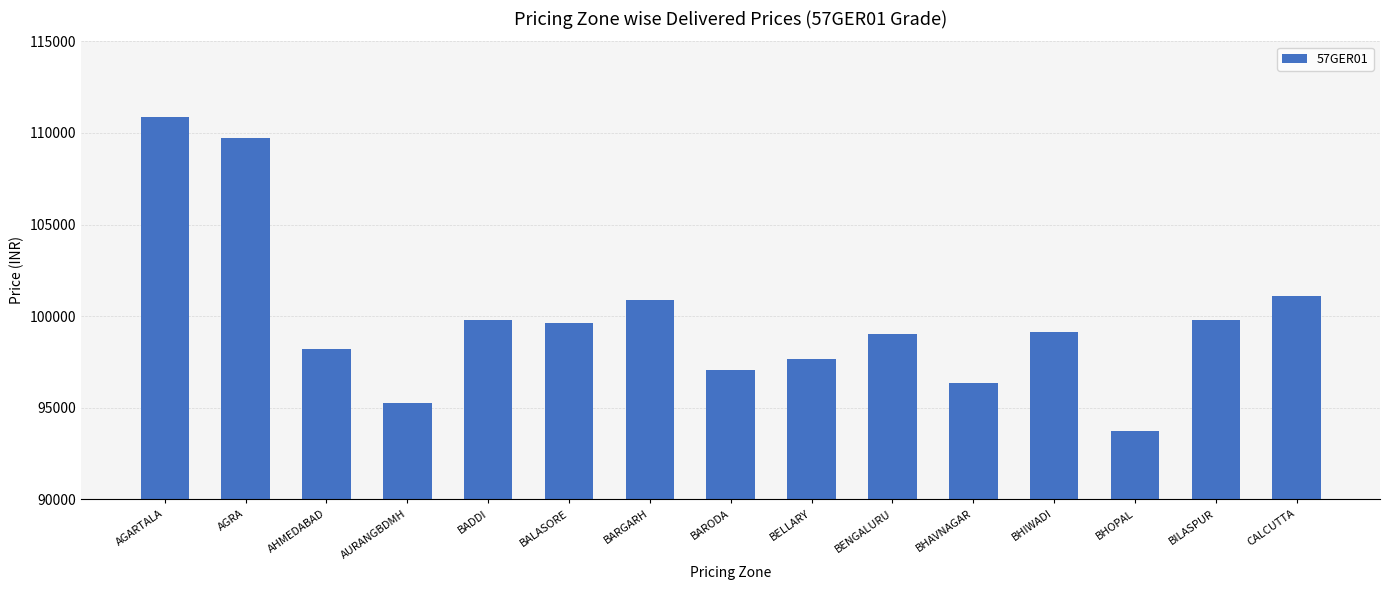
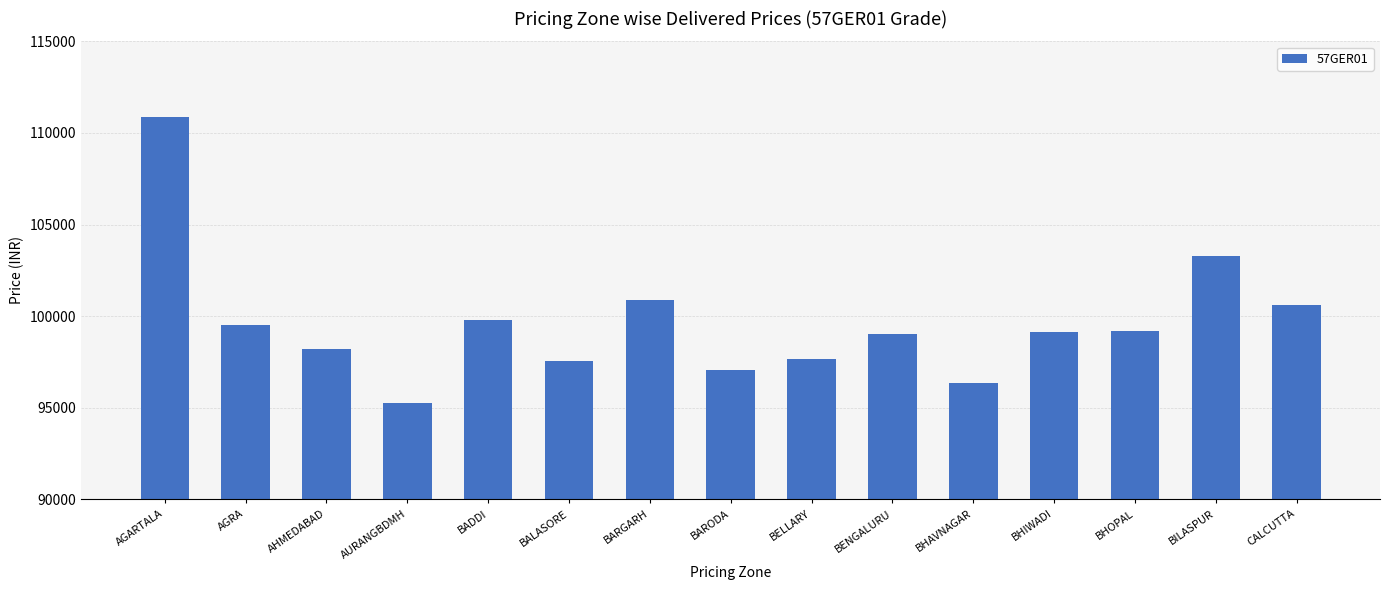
  {
    "AGARTALA": 110900,
-   "AGRA": 109700,
+   "AGRA": 99500,
    "AHMEDABAD": 98200,
    "AURANGBDMH": 95300,
    "BADDI": 99800,
-   "BALASORE": 99600,
+   "BALASORE": 97500,
    "BARGARH": 100900,
    "BARODA": 97000,
    "BELLARY": 97700,
    "BENGALURU": 99000,
    "BHAVNAGAR": 96300,
    "BHIWADI": 99100,
-   "BHOPAL": 93700,
-   "BILASPUR": 99800,
-   "CALCUTTA": 101100
+   "BHOPAL": 99200,
+   "BILASPUR": 103300,
+   "CALCUTTA": 100600
  }
